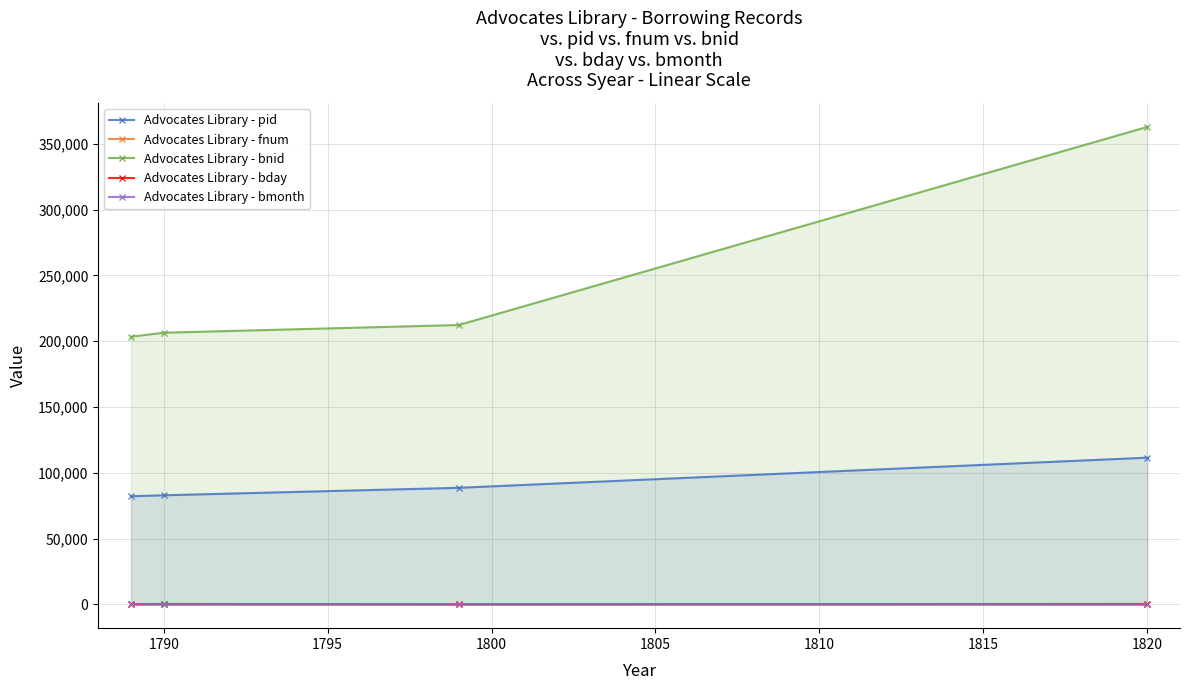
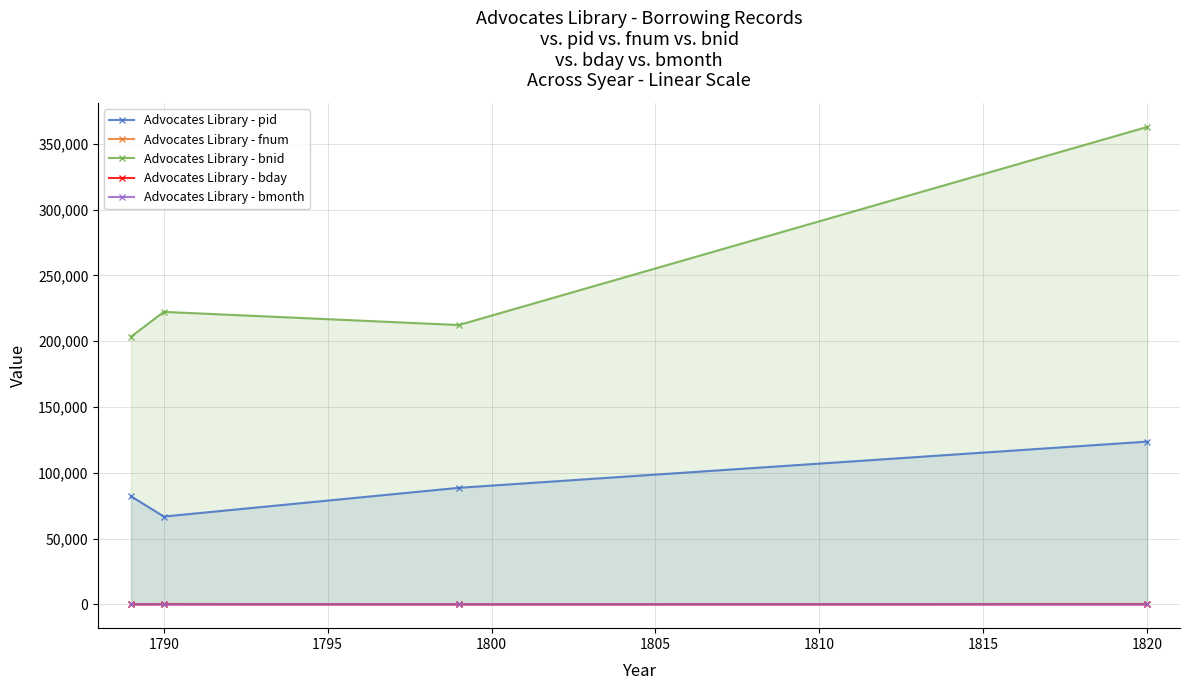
  {
    "Advocates Library - pid": {
-     "1790": "83,000",
-     "1820": "111,000"
+     "1790": "67,000",
+     "1820": "124,000"
    },
    "Advocates Library - bmonth": {
      "1790": "0",
      "1820": "0"
    },
    "Advocates Library - bnid": {
-     "1790": "206,000",
+     "1790": "222,000",
      "1820": "363,000"
    }
  }
